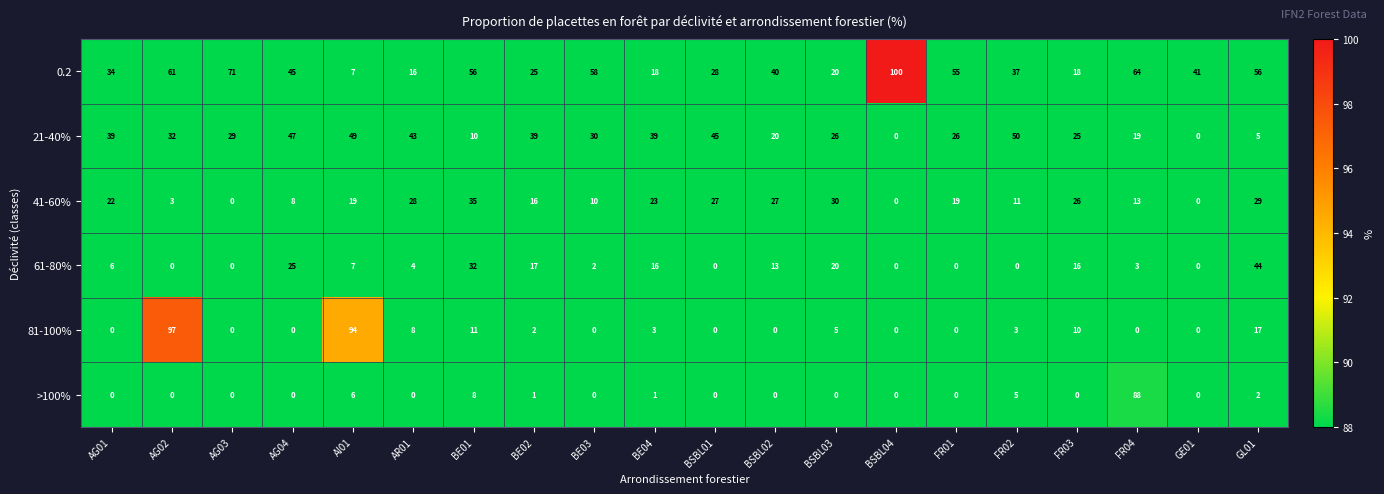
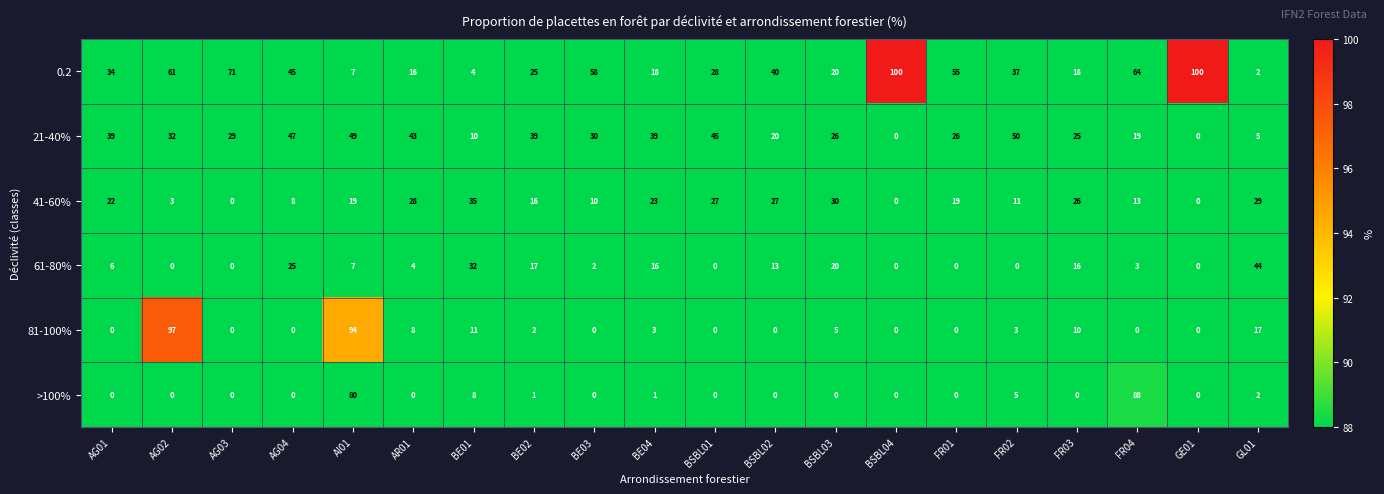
  {
    "0.2": {
      "AG01": 34,
      "AG02": 61,
      "AG03": 71,
      "AG04": 45,
      "AI01": 7,
      "AR01": 16,
-     "BE01": 56,
+     "BE01": 4,
      "BE02": 25,
      "BE03": 58,
      "BE04": 18,
      "BSBL01": 28,
      "BSBL02": 40,
      "BSBL03": 20,
      "BSBL04": 100,
      "FR01": 55,
      "FR02": 37,
      "FR03": 18,
      "FR04": 64,
-     "GE01": 41,
-     "GL01": 56
+     "GE01": 100,
+     "GL01": 2
    },
    "21-40%": {
      "AG01": 39,
      "AG02": 32,
      "AG03": 29,
      "AG04": 47,
      "AI01": 49,
      "AR01": 43,
      "BE01": 10,
      "BE02": 39,
      "BE03": 30,
      "BE04": 39,
      "BSBL01": 45,
      "BSBL02": 20,
      "BSBL03": 26,
      "BSBL04": 0,
      "FR01": 26,
      "FR02": 50,
      "FR03": 25,
      "FR04": 19,
      "GE01": 0,
      "GL01": 5
    },
    "41-60%": {
      "AG01": 22,
      "AG02": 3,
      "AG03": 0,
      "AG04": 8,
      "AI01": 19,
      "AR01": 28,
      "BE01": 35,
      "BE02": 16,
      "BE03": 10,
      "BE04": 23,
      "BSBL01": 27,
      "BSBL02": 27,
      "BSBL03": 30,
      "BSBL04": 0,
      "FR01": 19,
      "FR02": 11,
      "FR03": 26,
      "FR04": 13,
      "GE01": 0,
      "GL01": 29
    },
    "61-80%": {
      "AG01": 6,
      "AG02": 0,
      "AG03": 0,
      "AG04": 25,
      "AI01": 7,
      "AR01": 4,
      "BE01": 32,
      "BE02": 17,
      "BE03": 2,
      "BE04": 16,
      "BSBL01": 0,
      "BSBL02": 13,
      "BSBL03": 20,
      "BSBL04": 0,
      "FR01": 0,
      "FR02": 0,
      "FR03": 16,
      "FR04": 3,
      "GE01": 0,
      "GL01": 44
    },
    "81-100%": {
      "AG01": 0,
      "AG02": 97,
      "AG03": 0,
      "AG04": 0,
      "AI01": 94,
      "AR01": 8,
      "BE01": 11,
      "BE02": 2,
      "BE03": 0,
      "BE04": 3,
      "BSBL01": 0,
      "BSBL02": 0,
      "BSBL03": 5,
      "BSBL04": 0,
      "FR01": 0,
      "FR02": 3,
      "FR03": 10,
      "FR04": 0,
      "GE01": 0,
      "GL01": 17
    },
    ">100%": {
      "AG01": 0,
      "AG02": 0,
      "AG03": 0,
      "AG04": 0,
-     "AI01": 6,
+     "AI01": 80,
      "AR01": 0,
      "BE01": 8,
      "BE02": 1,
      "BE03": 0,
      "BE04": 1,
      "BSBL01": 0,
      "BSBL02": 0,
      "BSBL03": 0,
      "BSBL04": 0,
      "FR01": 0,
      "FR02": 5,
      "FR03": 0,
      "FR04": 88,
      "GE01": 0,
      "GL01": 2
    }
  }
